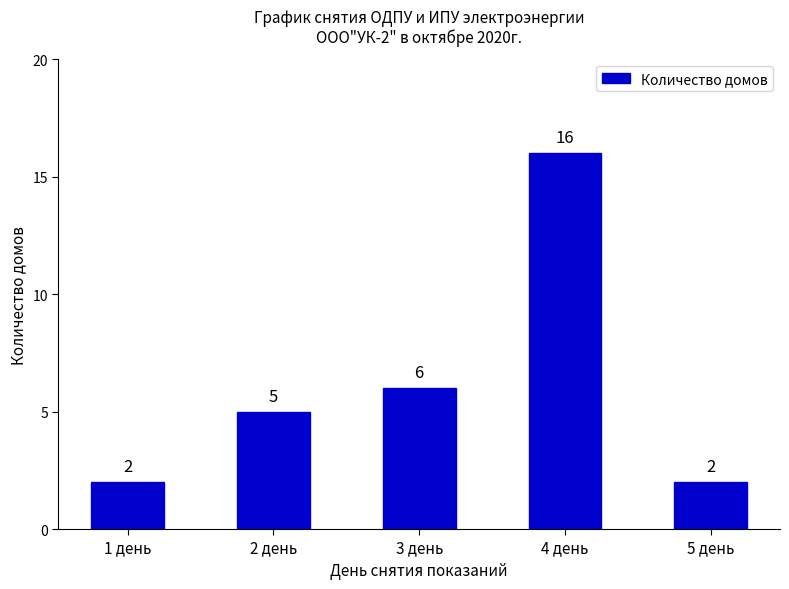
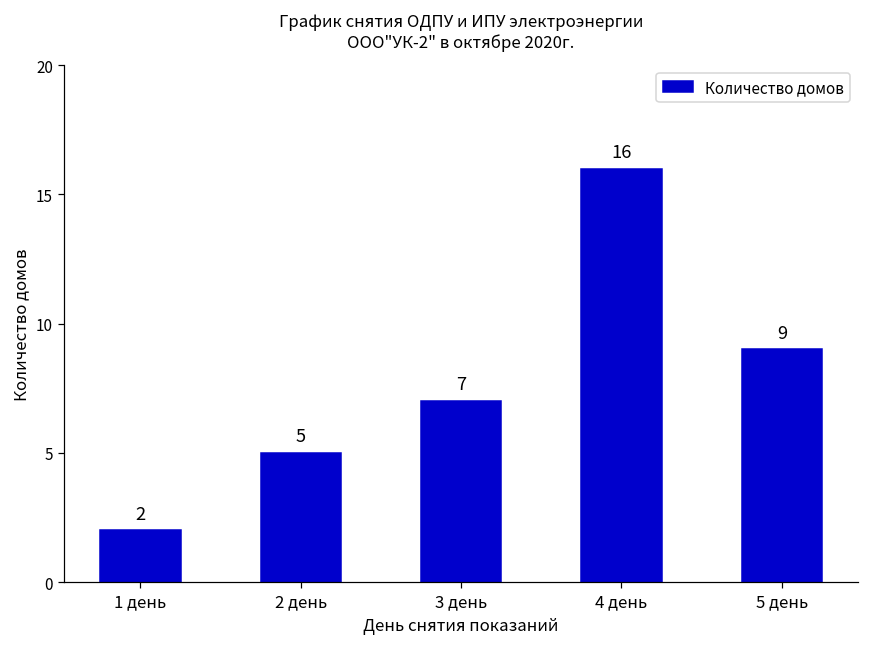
  {
    "1 день": 2,
    "2 день": 5,
-   "3 день": 6,
+   "3 день": 7,
    "4 день": 16,
-   "5 день": 2
+   "5 день": 9
  }
